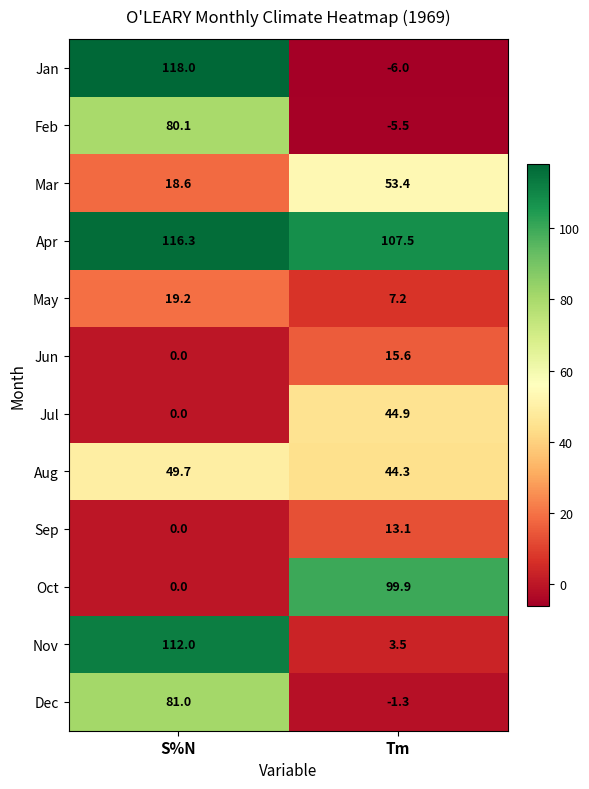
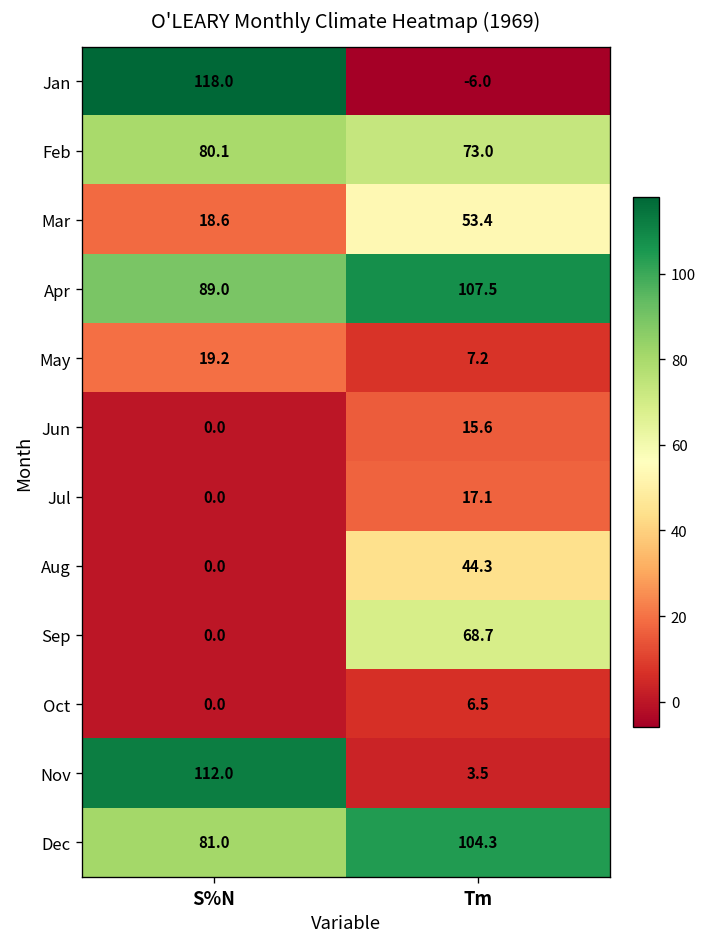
  {
    "Jan": {
      "S%N": 118.0,
      "Tm": -6.0
    },
    "Feb": {
      "S%N": 80.1,
-     "Tm": -5.5
+     "Tm": 73.0
    },
    "Mar": {
      "S%N": 18.6,
      "Tm": 53.4
    },
    "Apr": {
-     "S%N": 116.3,
+     "S%N": 89.0,
      "Tm": 107.5
    },
    "May": {
      "S%N": 19.2,
      "Tm": 7.2
    },
    "Jun": {
      "S%N": 0.0,
      "Tm": 15.6
    },
    "Jul": {
      "S%N": 0.0,
-     "Tm": 44.9
+     "Tm": 17.1
    },
    "Aug": {
-     "S%N": 49.7,
+     "S%N": 0.0,
      "Tm": 44.3
    },
    "Sep": {
      "S%N": 0.0,
-     "Tm": 13.1
+     "Tm": 68.7
    },
    "Oct": {
      "S%N": 0.0,
-     "Tm": 99.9
+     "Tm": 6.5
    },
    "Nov": {
      "S%N": 112.0,
      "Tm": 3.5
    },
    "Dec": {
      "S%N": 81.0,
-     "Tm": -1.3
+     "Tm": 104.3
    }
  }
